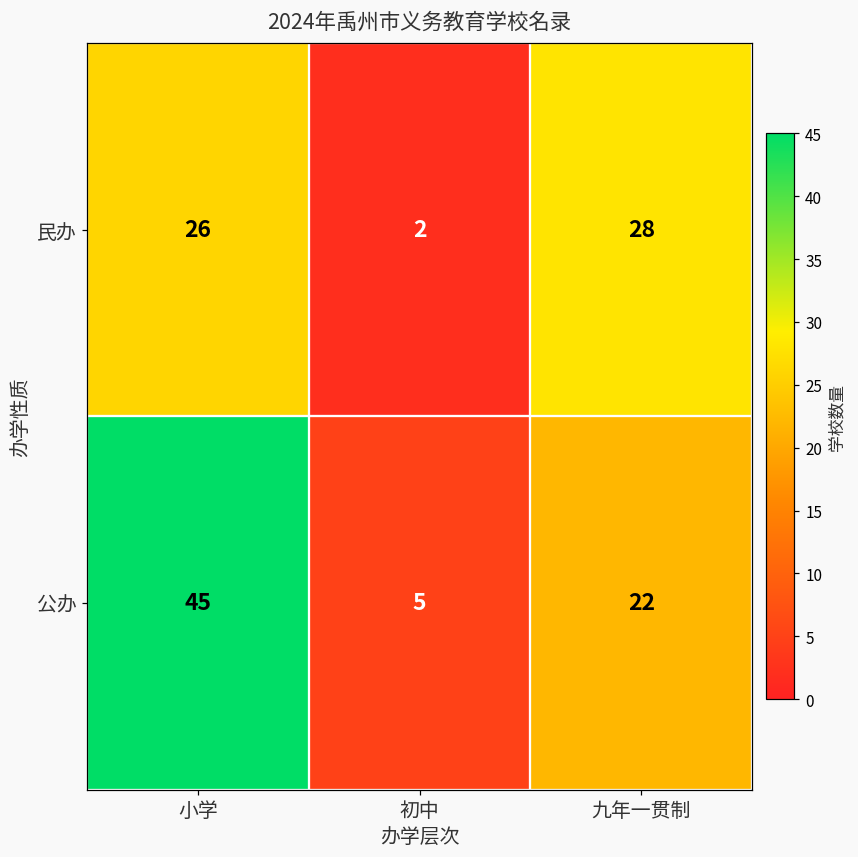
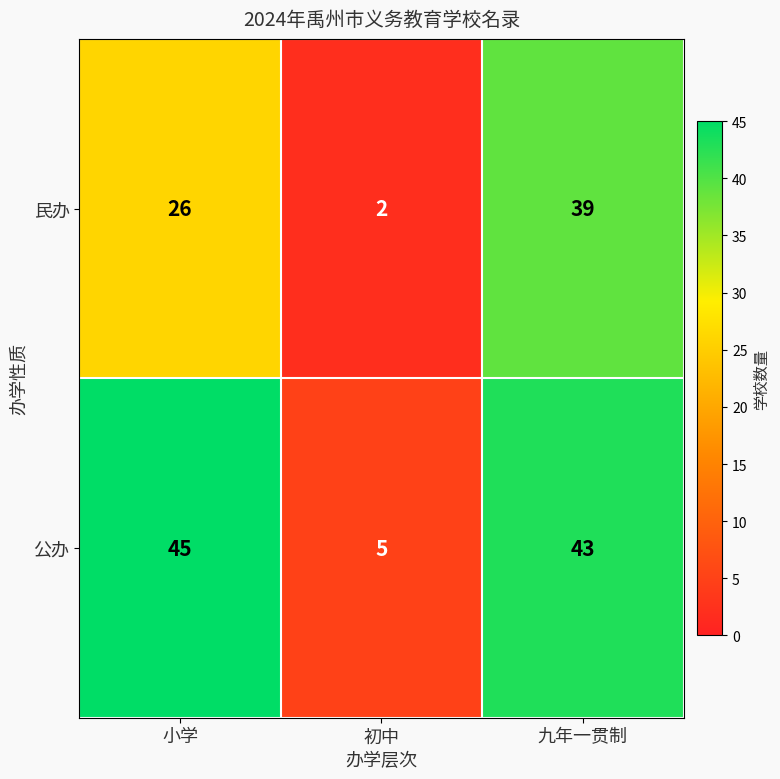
  {
    "民办": {
      "小学": 26,
      "初中": 2,
-     "九年一贯制": 28
+     "九年一贯制": 39
    },
    "公办": {
      "小学": 45,
      "初中": 5,
-     "九年一贯制": 22
+     "九年一贯制": 43
    }
  }
